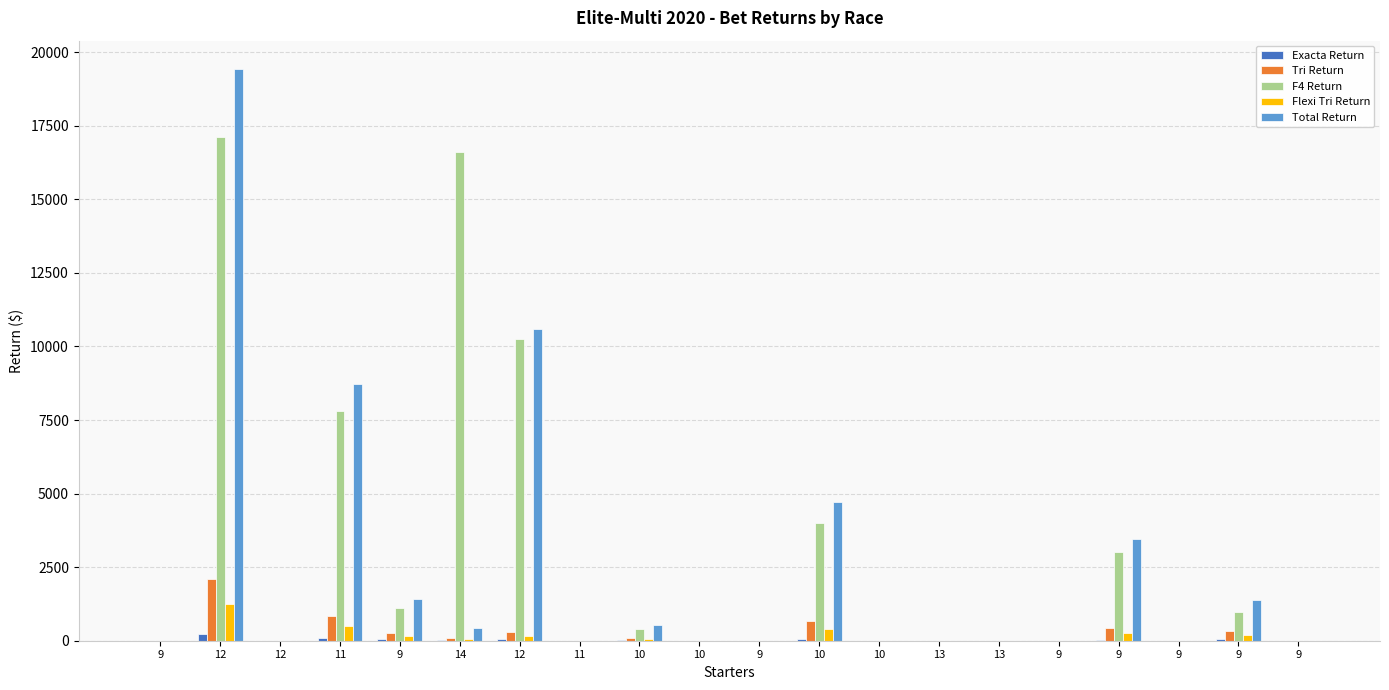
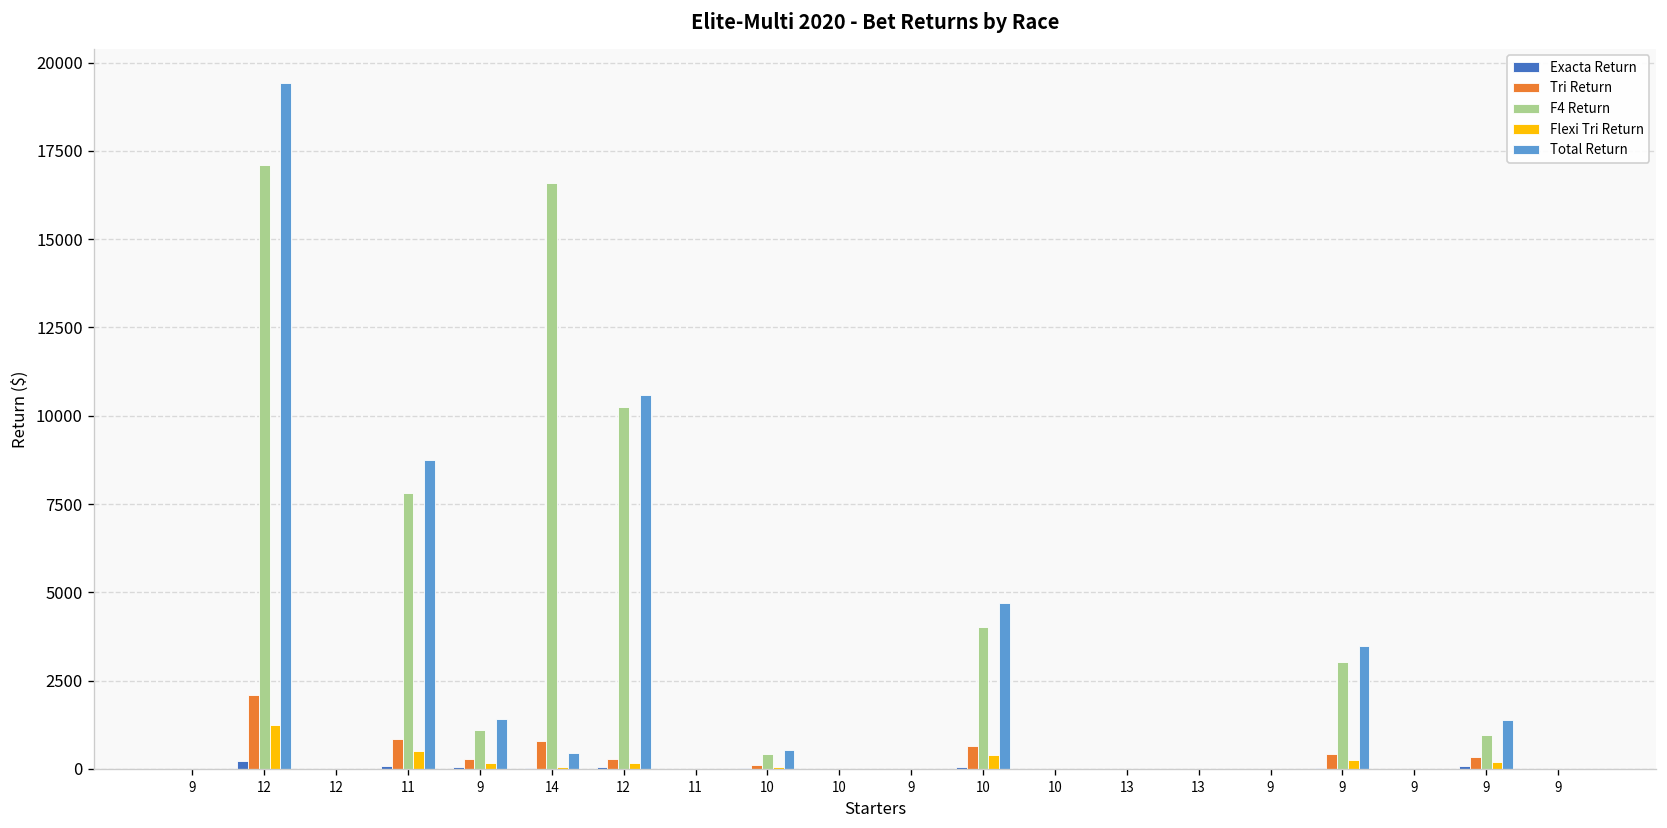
  {
    "Tri Return": {
-     "14": 100
+     "14": 800
    },
    "F4 Return": {
      "14": 16600
    }
  }
